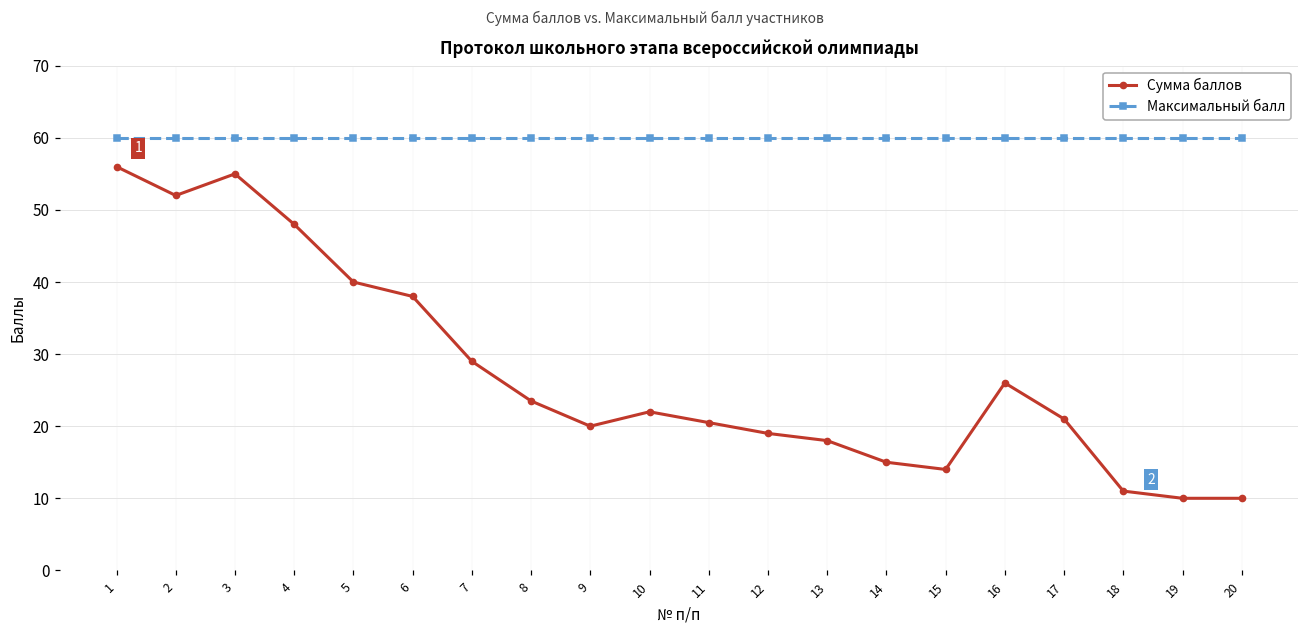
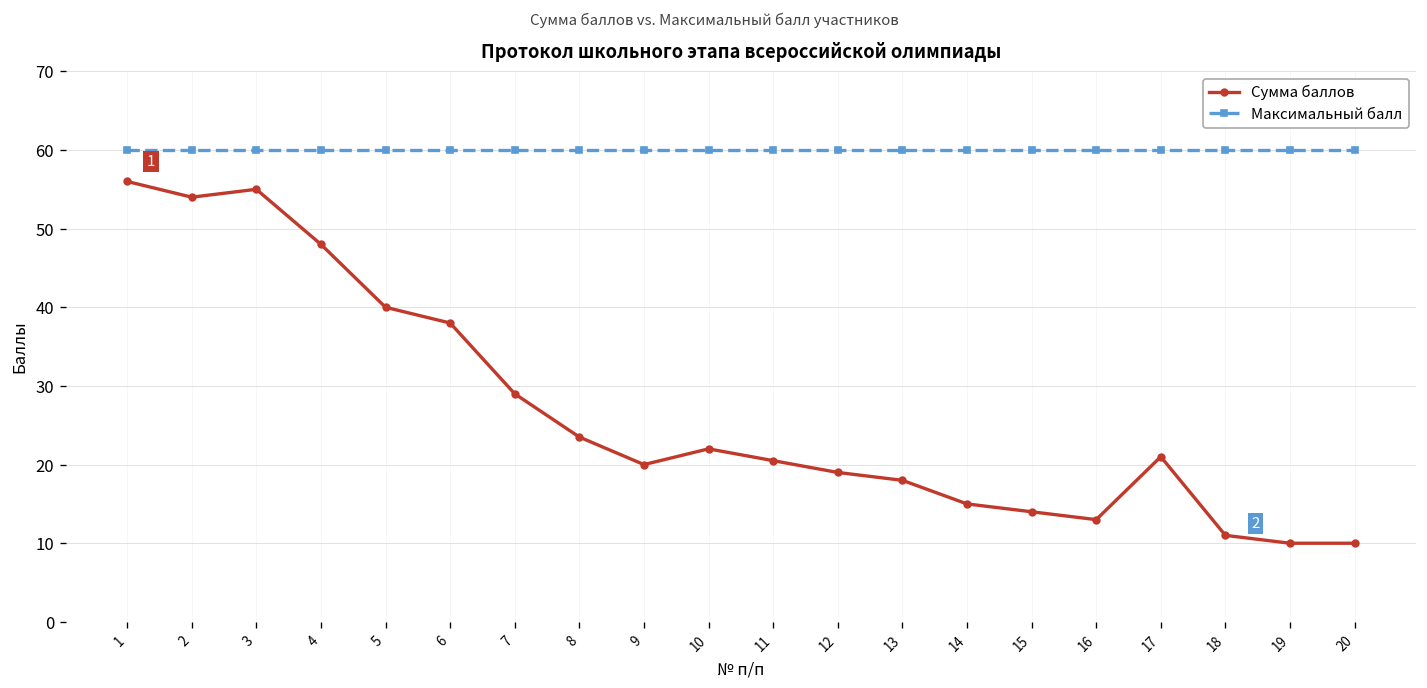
  {
    "Сумма баллов": {
      "1": 56,
-     "2": 52,
+     "2": 54,
      "3": 55,
      "4": 48,
      "5": 40,
      "6": 38,
      "7": 29,
      "8": 24,
      "9": 20,
      "10": 22,
      "11": 21,
      "12": 19,
      "13": 18,
      "14": 15,
      "15": 14,
-     "16": 26,
+     "16": 13,
      "17": 21,
      "19": 10,
      "20": 10
    },
    "Максимальный балл": {
      "2": 60,
      "3": 60,
      "4": 60,
      "5": 60,
      "6": 60,
      "7": 60,
      "8": 60,
      "9": 60,
      "10": 60,
      "11": 60,
      "12": 60,
      "13": 60,
      "14": 60,
      "15": 60,
      "16": 60,
      "17": 60,
      "18": 60,
      "19": 60,
      "20": 60
    }
  }
